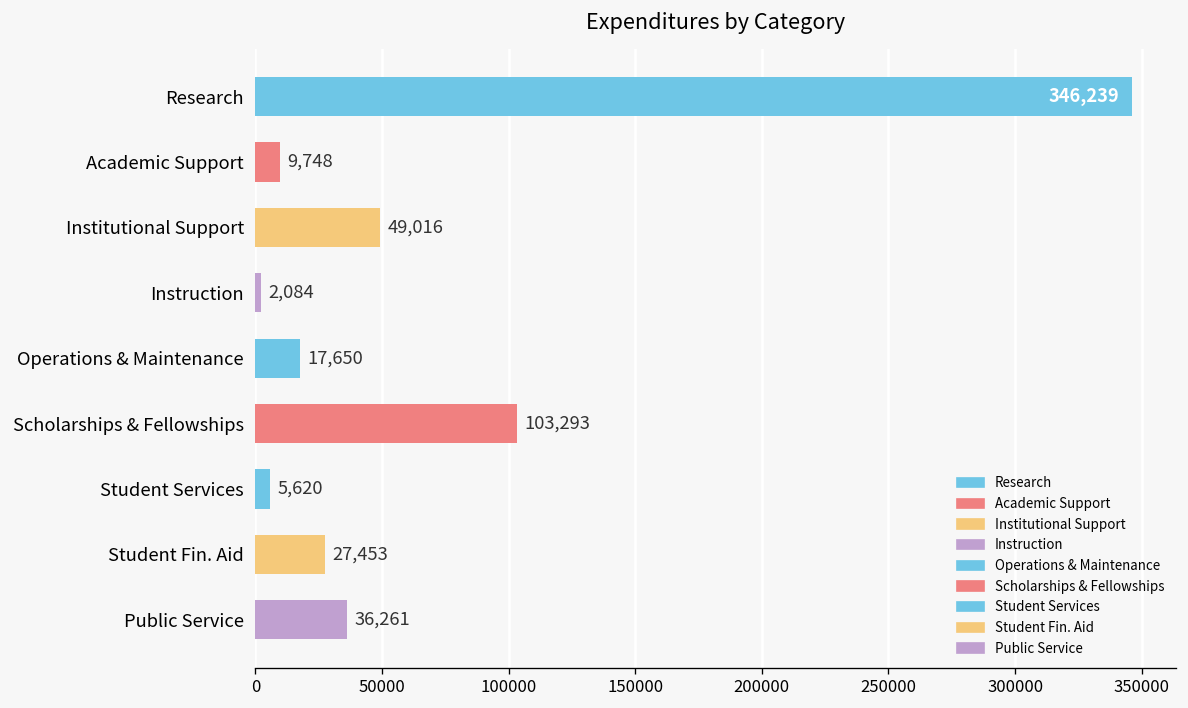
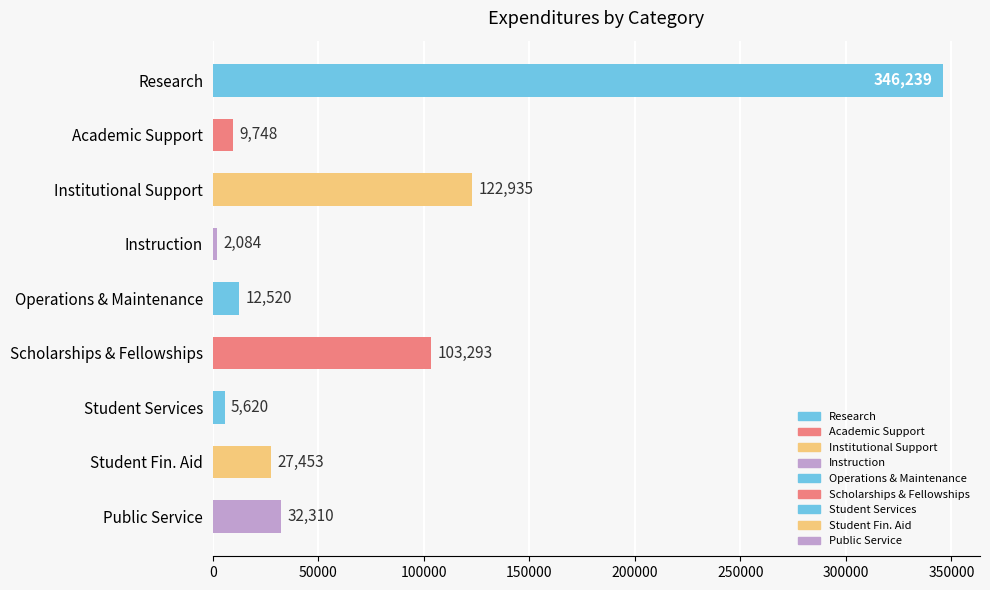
  {
    "Research": "346,239",
    "Academic Support": "9,748",
-   "Institutional Support": "49,016",
+   "Institutional Support": "122,935",
    "Instruction": "2,084",
-   "Operations & Maintenance": "17,650",
+   "Operations & Maintenance": "12,520",
    "Scholarships & Fellowships": "103,293",
    "Student Services": "5,620",
    "Student Fin. Aid": "27,453",
-   "Public Service": "36,261"
+   "Public Service": "32,310"
  }
